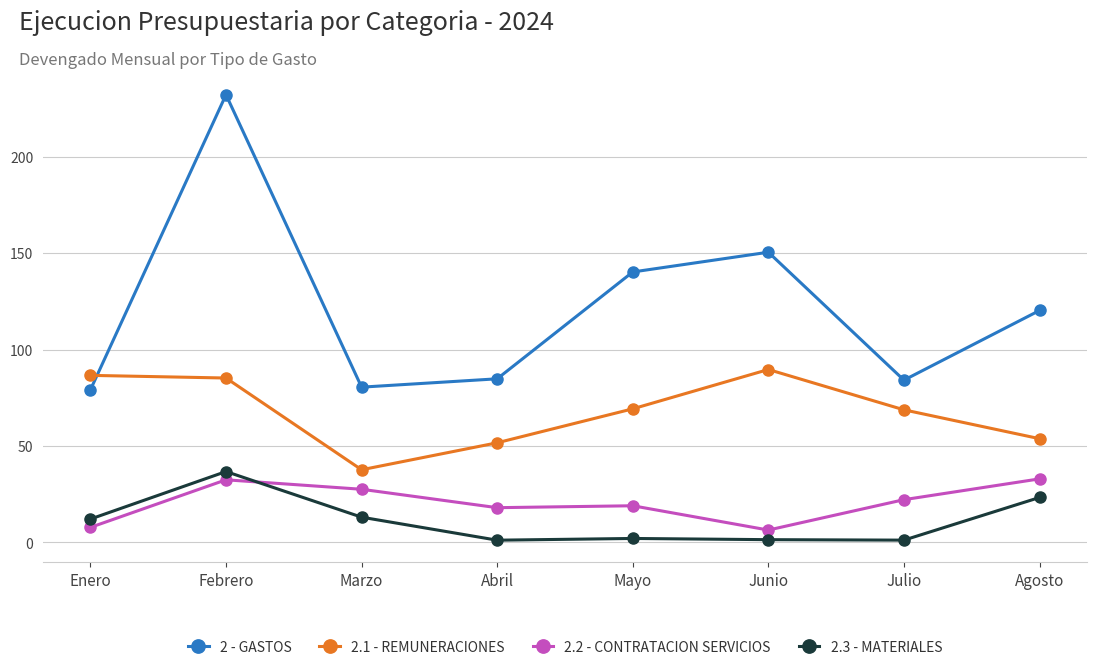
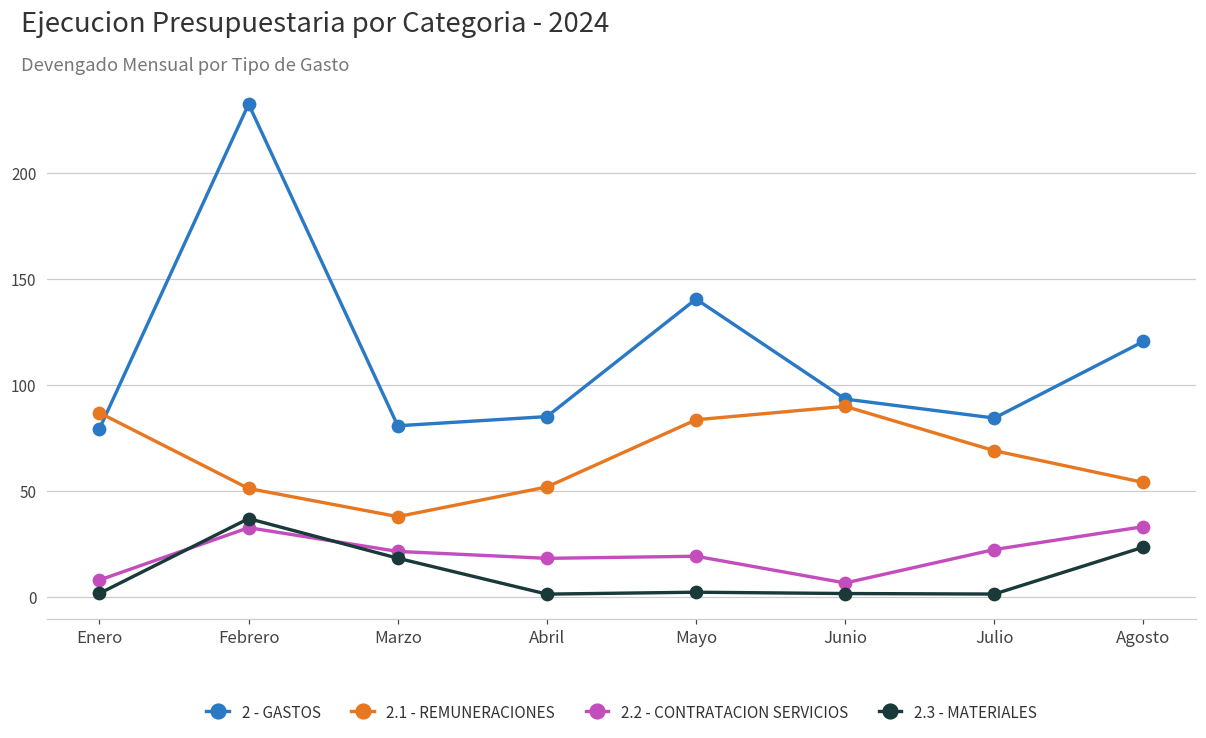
  {
    "2 - GASTOS": {
      "Enero": 79,
      "Febrero": 232,
      "Marzo": 81,
      "Abril": 85,
      "Mayo": 140,
-     "Junio": 151,
+     "Junio": 93,
      "Julio": 84,
      "Agosto": 120
    },
    "2.1 - REMUNERACIONES": {
      "Enero": 87,
-     "Febrero": 85,
+     "Febrero": 51,
      "Marzo": 38,
      "Abril": 52,
-     "Mayo": 69,
+     "Mayo": 83,
      "Junio": 90,
      "Julio": 69,
      "Agosto": 54
    },
    "2.2 - CONTRATACION SERVICIOS": {
      "Enero": 8,
      "Febrero": 33,
-     "Marzo": 28,
+     "Marzo": 21,
      "Abril": 18,
      "Mayo": 19,
      "Junio": 6,
      "Julio": 22,
      "Agosto": 33
    },
    "2.3 - MATERIALES": {
-     "Enero": 12,
+     "Enero": 2,
      "Febrero": 37,
-     "Marzo": 13,
+     "Marzo": 18,
      "Abril": 1,
      "Mayo": 2,
      "Junio": 1,
      "Julio": 1,
      "Agosto": 23
    }
  }
